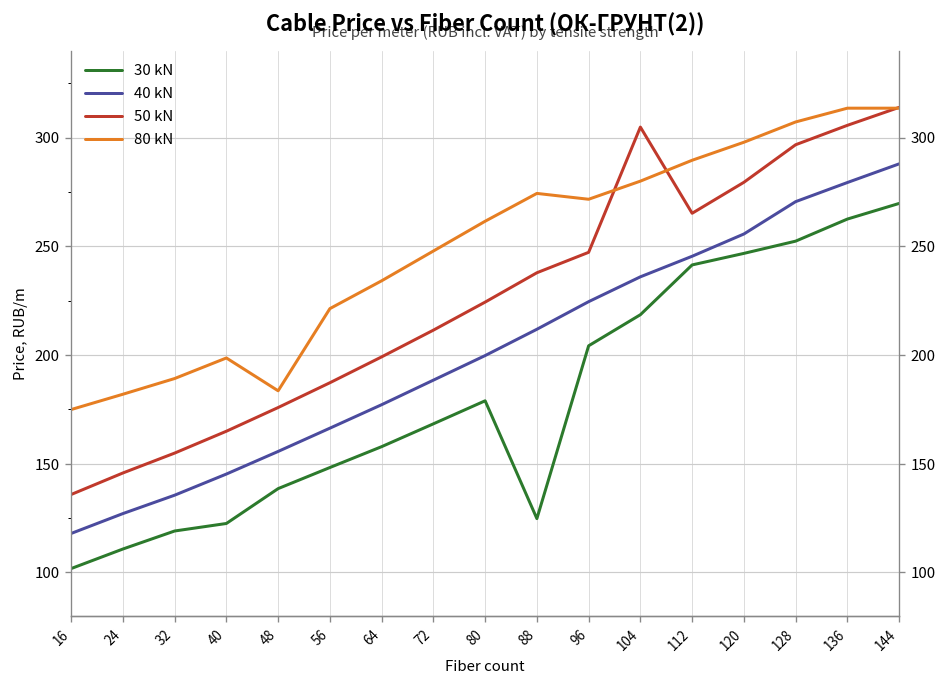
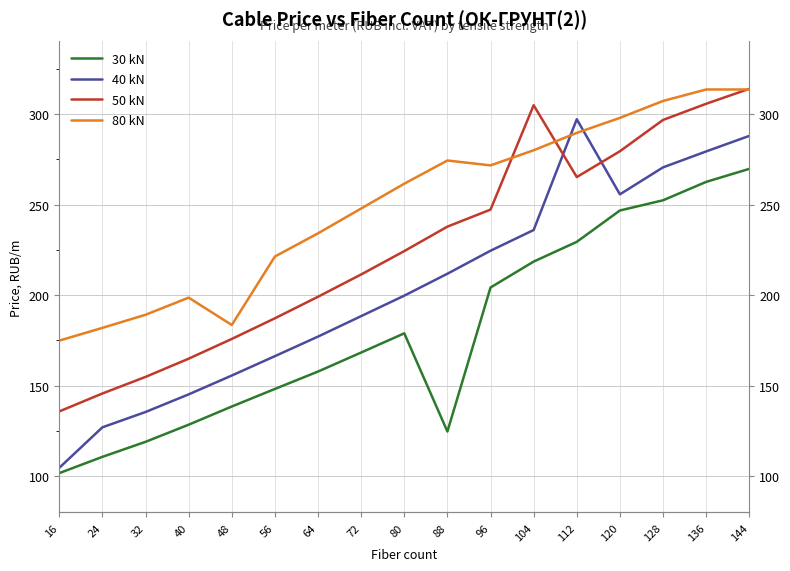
  {
    "30 kN": {
      "16": 102,
      "24": 111,
      "32": 119,
-     "40": 122,
+     "40": 128,
      "48": 139,
      "56": 148,
      "64": 158,
      "72": 168,
      "80": 179,
      "88": 125,
      "96": 204,
      "104": 219,
-     "112": 241,
+     "112": 229,
      "120": 247,
      "128": 252,
      "136": 263,
      "144": 270
    },
    "40 kN": {
-     "16": 118,
+     "16": 105,
      "24": 127,
      "32": 135,
      "40": 145,
      "48": 156,
      "56": 166,
      "64": 177,
      "72": 188,
      "80": 200,
      "88": 212,
      "96": 225,
      "104": 236,
-     "112": 245,
+     "112": 297,
      "120": 256,
      "128": 271,
      "136": 279,
      "144": 288
    },
    "50 kN": {
      "16": 136,
      "24": 146,
      "32": 155,
      "40": 165,
      "48": 176,
      "56": 187,
      "64": 199,
      "72": 211,
      "80": 224,
      "88": 238,
      "96": 247,
      "104": 305,
      "112": 265,
      "120": 279,
      "128": 297,
      "136": 306
    },
    "80 kN": {
      "16": 175,
      "24": 182,
      "32": 189,
      "40": 199,
      "48": 184,
      "56": 221,
      "64": 234,
      "72": 248,
      "80": 262,
      "88": 274,
      "96": 272,
      "104": 280,
      "112": 290,
      "120": 298,
      "128": 307,
      "136": 314
    }
  }
